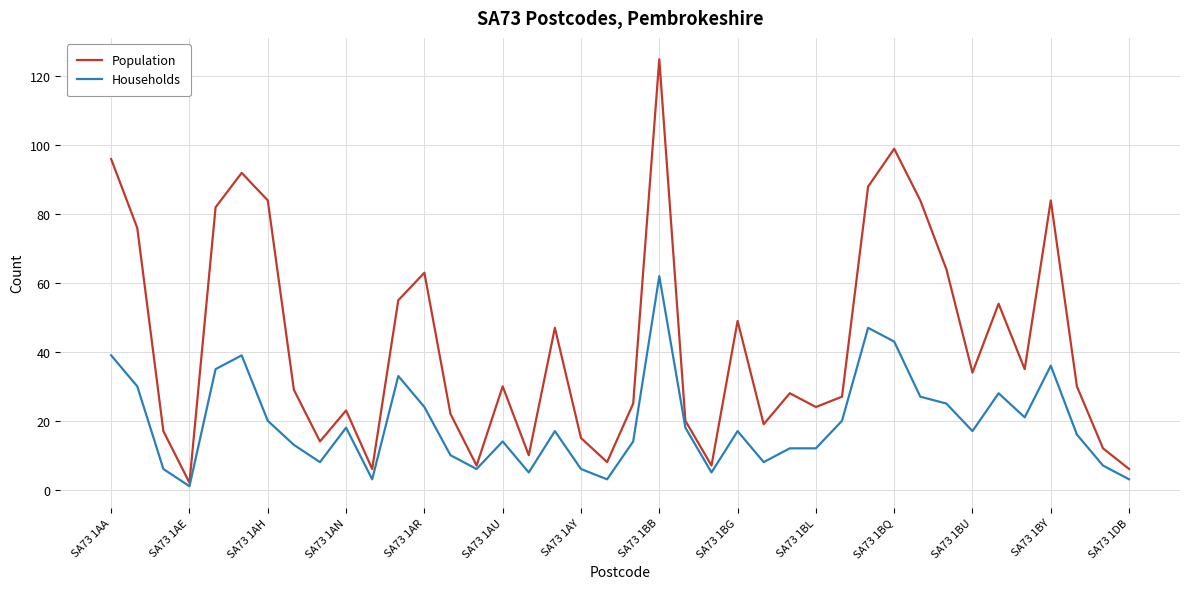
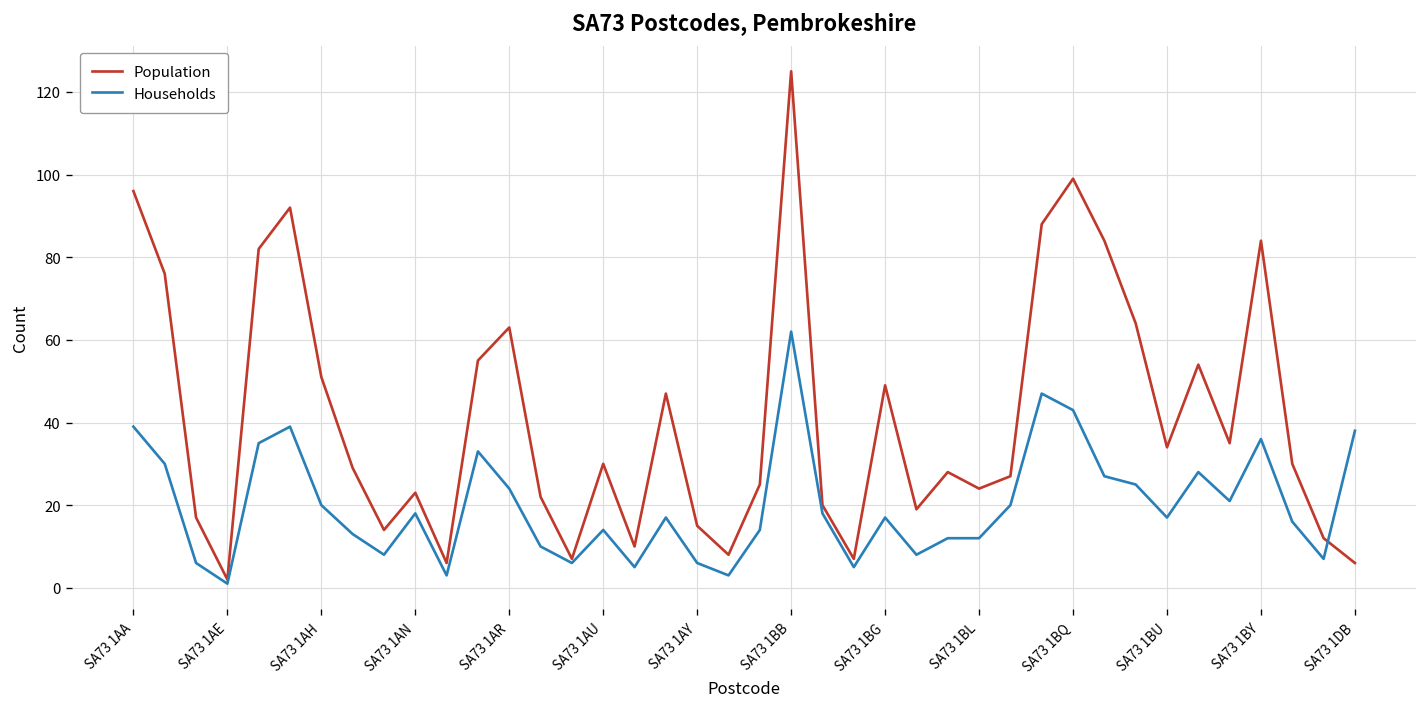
  {
    "Population": {
      "SA73 1AA": 96,
      "SA73 1AE": 2,
-     "SA73 1AH": 84,
+     "SA73 1AH": 51,
      "SA73 1AN": 23,
      "SA73 1AR": 63,
      "SA73 1AU": 30,
      "SA73 1AY": 15,
      "SA73 1BB": 125,
      "SA73 1BG": 49,
      "SA73 1BL": 24,
      "SA73 1BQ": 99,
      "SA73 1BU": 34,
      "SA73 1BY": 84,
      "SA73 1DB": 6
    },
    "Households": {
      "SA73 1AA": 39,
      "SA73 1AE": 1,
      "SA73 1AH": 20,
      "SA73 1AN": 18,
      "SA73 1AR": 24,
      "SA73 1AU": 14,
      "SA73 1AY": 6,
      "SA73 1BB": 62,
      "SA73 1BG": 17,
      "SA73 1BL": 12,
      "SA73 1BQ": 43,
      "SA73 1BU": 17,
      "SA73 1BY": 36,
-     "SA73 1DB": 3
+     "SA73 1DB": 38
    }
  }
